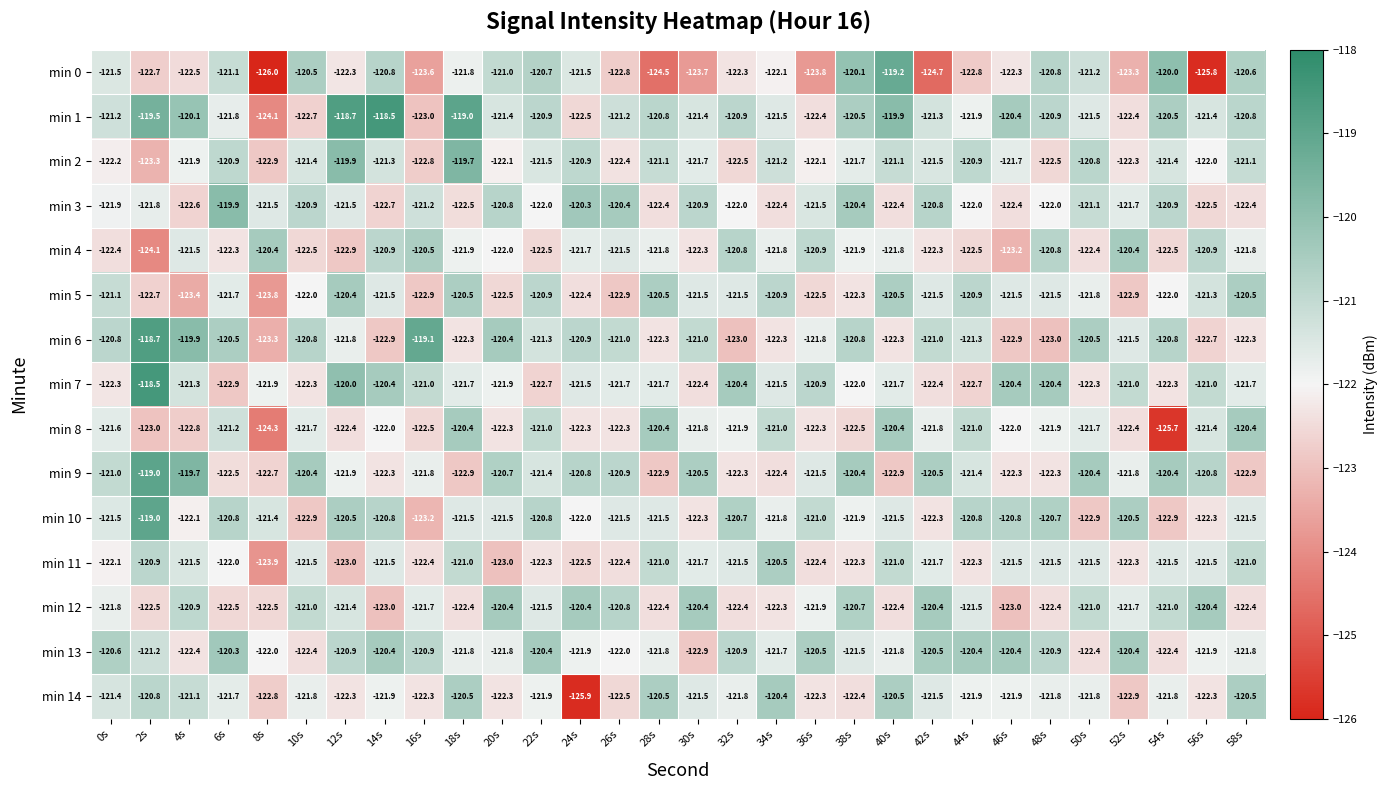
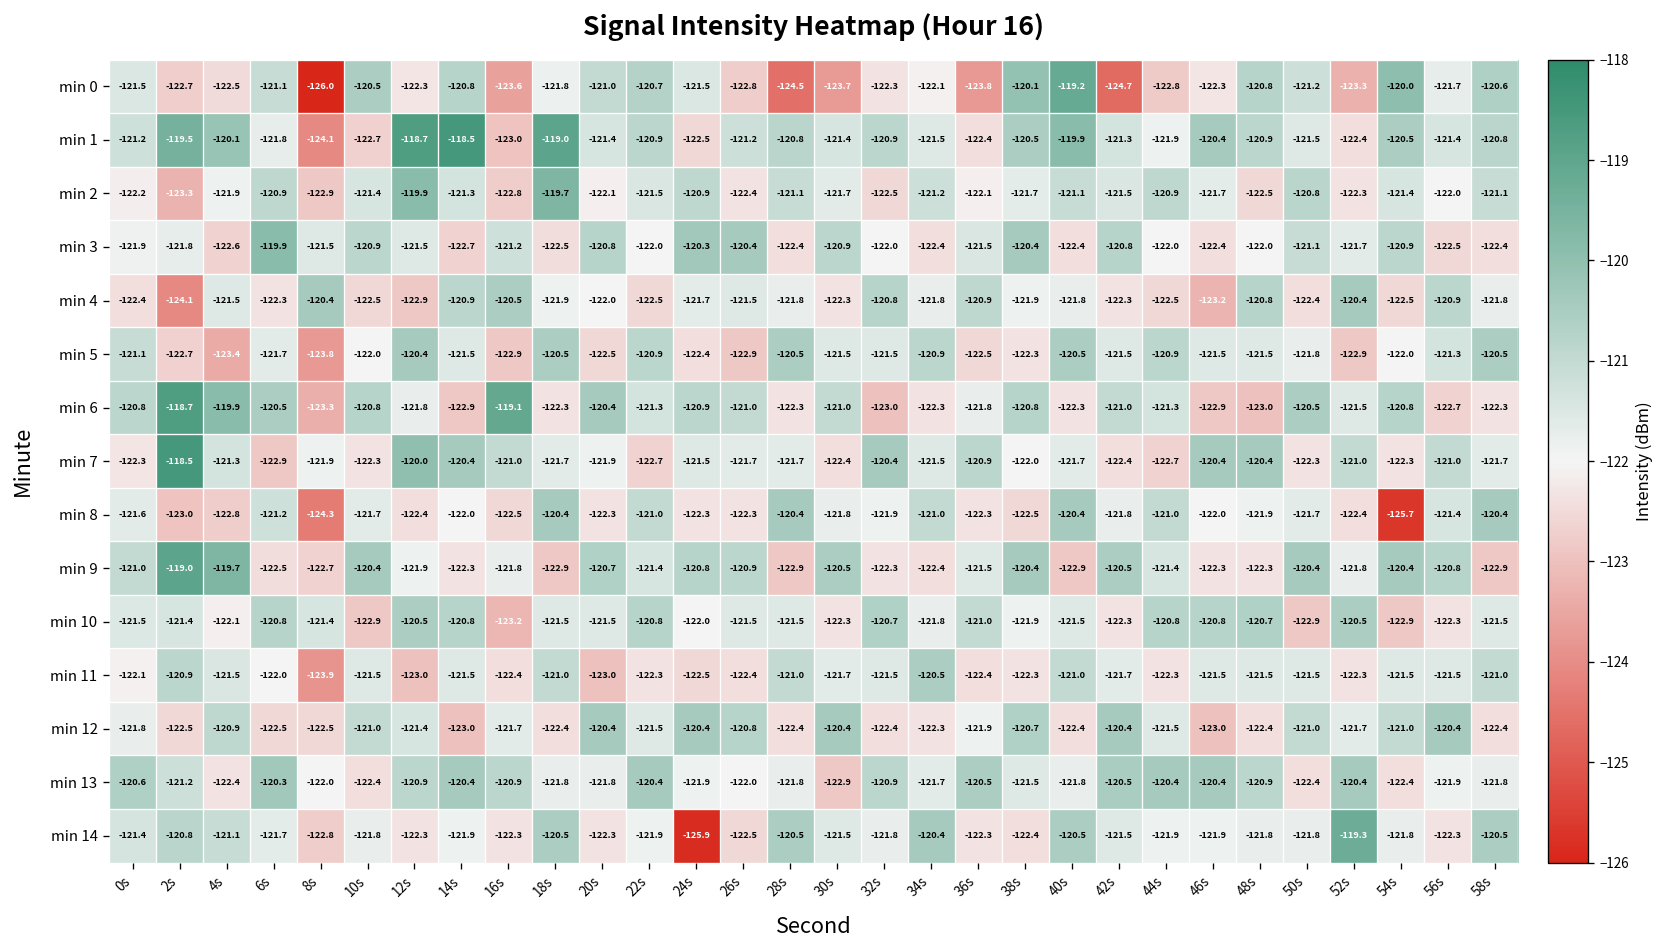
  {
    "min 0": {
      "0s": -121.5,
      "2s": -122.7,
      "4s": -122.5,
      "6s": -121.1,
      "8s": -126.0,
      "10s": -120.5,
      "12s": -122.3,
      "14s": -120.8,
      "16s": -123.6,
      "18s": -121.8,
      "20s": -121.0,
      "22s": -120.7,
      "24s": -121.5,
      "26s": -122.8,
      "28s": -124.5,
      "30s": -123.7,
      "32s": -122.3,
      "34s": -122.1,
      "36s": -123.8,
      "38s": -120.1,
      "40s": -119.2,
      "42s": -124.7,
      "44s": -122.8,
      "46s": -122.3,
      "48s": -120.8,
      "50s": -121.2,
      "52s": -123.3,
      "54s": -120.0,
-     "56s": -125.8,
+     "56s": -121.7,
      "58s": -120.6
    },
    "min 10": {
      "0s": -121.5,
-     "2s": -119.0,
+     "2s": -121.4,
      "4s": -122.1,
      "6s": -120.8,
      "8s": -121.4,
      "10s": -122.9,
      "12s": -120.5,
      "14s": -120.8,
      "16s": -123.2,
      "18s": -121.5,
      "20s": -121.5,
      "22s": -120.8,
      "24s": -122.0,
      "26s": -121.5,
      "28s": -121.5,
      "30s": -122.3,
      "32s": -120.7,
      "34s": -121.8,
      "36s": -121.0,
      "38s": -121.9,
      "40s": -121.5,
      "42s": -122.3,
      "44s": -120.8,
      "46s": -120.8,
      "48s": -120.7,
      "50s": -122.9,
      "52s": -120.5,
      "54s": -122.9,
      "56s": -122.3,
      "58s": -121.5
    },
    "min 14": {
      "0s": -121.4,
      "2s": -120.8,
      "4s": -121.1,
      "6s": -121.7,
      "8s": -122.8,
      "10s": -121.8,
      "12s": -122.3,
      "14s": -121.9,
      "16s": -122.3,
      "18s": -120.5,
      "20s": -122.3,
      "22s": -121.9,
      "24s": -125.9,
      "26s": -122.5,
      "28s": -120.5,
      "30s": -121.5,
      "32s": -121.8,
      "34s": -120.4,
      "36s": -122.3,
      "38s": -122.4,
      "40s": -120.5,
      "42s": -121.5,
      "44s": -121.9,
      "46s": -121.9,
      "48s": -121.8,
      "50s": -121.8,
-     "52s": -122.9,
+     "52s": -119.3,
      "54s": -121.8,
      "56s": -122.3,
      "58s": -120.5
    }
  }
